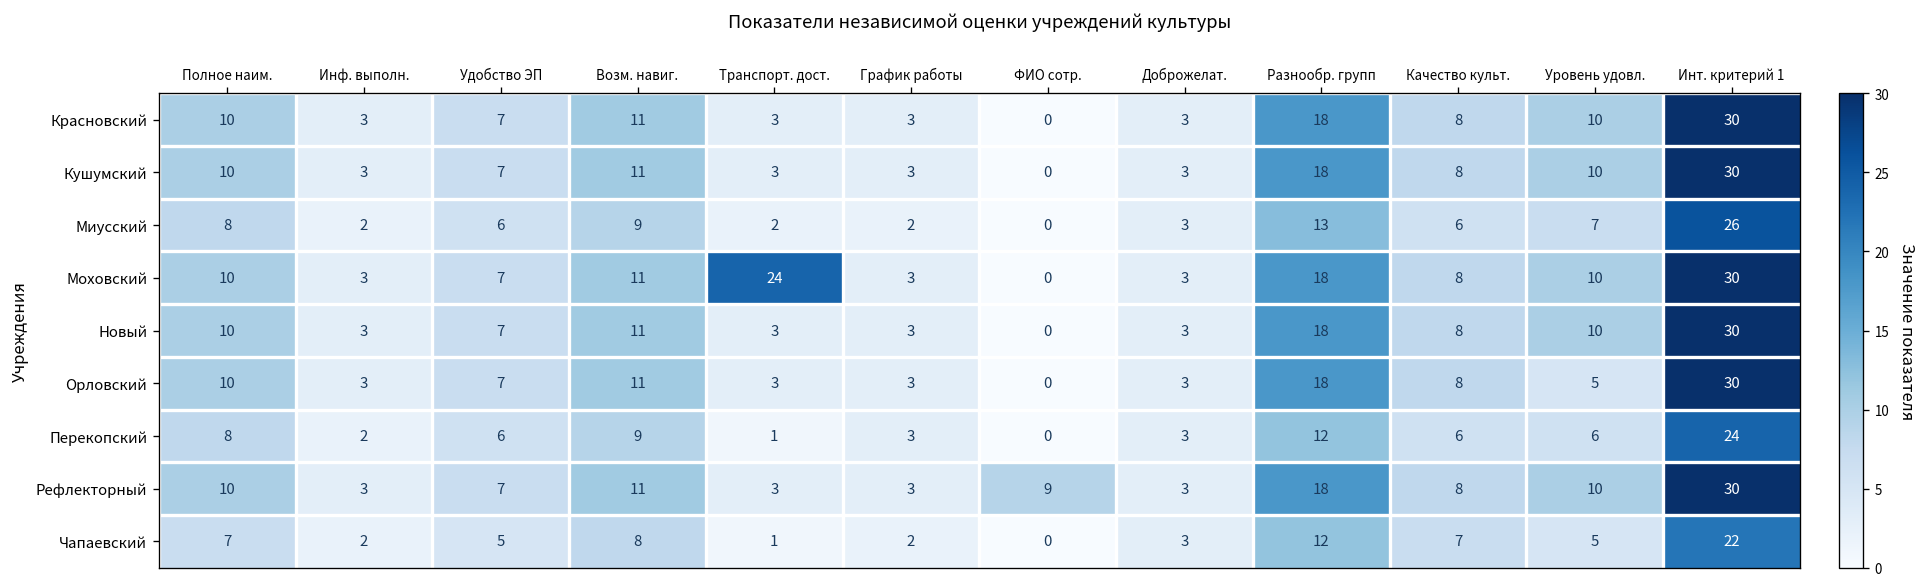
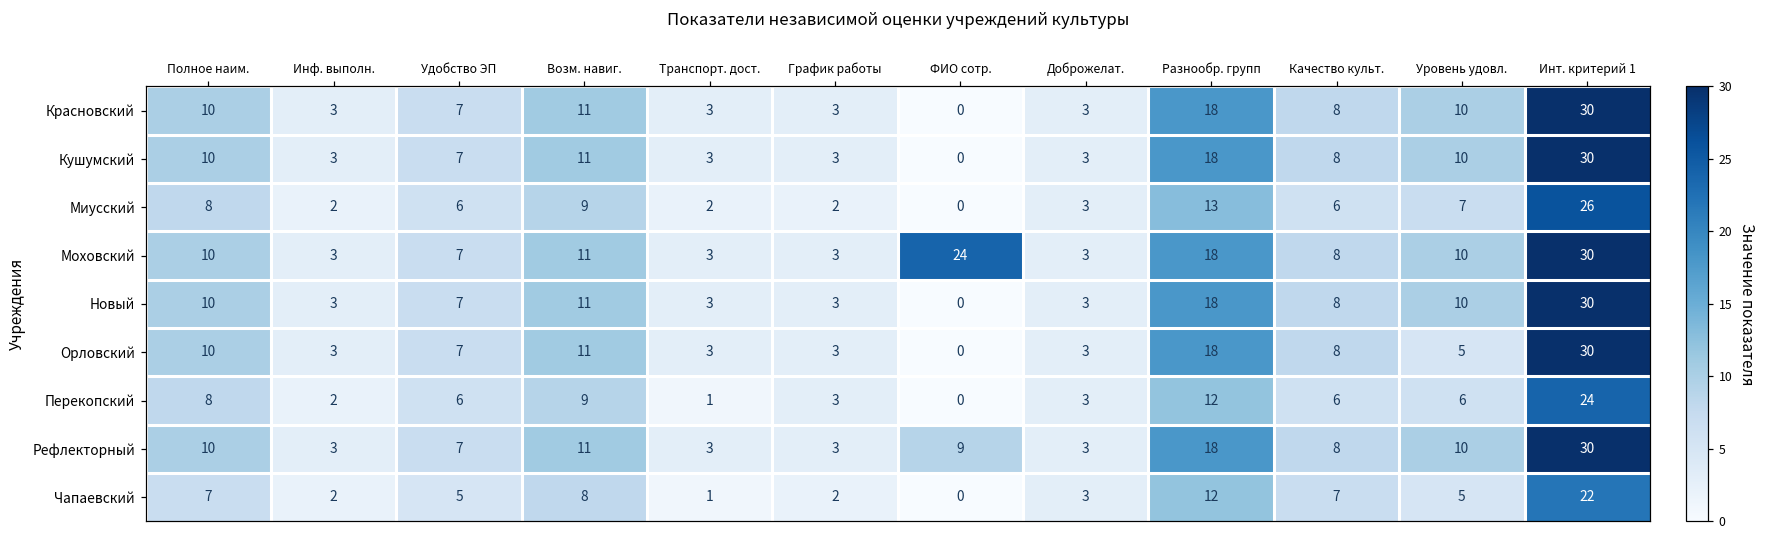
  {
    "Красновский": {
      "Полное наим.": 10,
      "Инф. выполн.": 3,
      "Удобство ЭП": 7,
      "Возм. навиг.": 11,
      "Транспорт. дост.": 3,
      "График работы": 3,
      "ФИО сотр.": 0,
      "Доброжелат.": 3,
      "Разнообр. групп": 18,
      "Качество культ.": 8,
      "Уровень удовл.": 10,
      "Инт. критерий 1": 30
    },
    "Кушумский": {
      "Полное наим.": 10,
      "Инф. выполн.": 3,
      "Удобство ЭП": 7,
      "Возм. навиг.": 11,
      "Транспорт. дост.": 3,
      "График работы": 3,
      "ФИО сотр.": 0,
      "Доброжелат.": 3,
      "Разнообр. групп": 18,
      "Качество культ.": 8,
      "Уровень удовл.": 10,
      "Инт. критерий 1": 30
    },
    "Миусский": {
      "Полное наим.": 8,
      "Инф. выполн.": 2,
      "Удобство ЭП": 6,
      "Возм. навиг.": 9,
      "Транспорт. дост.": 2,
      "График работы": 2,
      "ФИО сотр.": 0,
      "Доброжелат.": 3,
      "Разнообр. групп": 13,
      "Качество культ.": 6,
      "Уровень удовл.": 7,
      "Инт. критерий 1": 26
    },
    "Моховский": {
      "Полное наим.": 10,
      "Инф. выполн.": 3,
      "Удобство ЭП": 7,
      "Возм. навиг.": 11,
-     "Транспорт. дост.": 24,
+     "Транспорт. дост.": 3,
      "График работы": 3,
-     "ФИО сотр.": 0,
+     "ФИО сотр.": 24,
      "Доброжелат.": 3,
      "Разнообр. групп": 18,
      "Качество культ.": 8,
      "Уровень удовл.": 10,
      "Инт. критерий 1": 30
    },
    "Новый": {
      "Полное наим.": 10,
      "Инф. выполн.": 3,
      "Удобство ЭП": 7,
      "Возм. навиг.": 11,
      "Транспорт. дост.": 3,
      "График работы": 3,
      "ФИО сотр.": 0,
      "Доброжелат.": 3,
      "Разнообр. групп": 18,
      "Качество культ.": 8,
      "Уровень удовл.": 10,
      "Инт. критерий 1": 30
    },
    "Орловский": {
      "Полное наим.": 10,
      "Инф. выполн.": 3,
      "Удобство ЭП": 7,
      "Возм. навиг.": 11,
      "Транспорт. дост.": 3,
      "График работы": 3,
      "ФИО сотр.": 0,
      "Доброжелат.": 3,
      "Разнообр. групп": 18,
      "Качество культ.": 8,
      "Уровень удовл.": 5,
      "Инт. критерий 1": 30
    },
    "Перекопский": {
      "Полное наим.": 8,
      "Инф. выполн.": 2,
      "Удобство ЭП": 6,
      "Возм. навиг.": 9,
      "Транспорт. дост.": 1,
      "График работы": 3,
      "ФИО сотр.": 0,
      "Доброжелат.": 3,
      "Разнообр. групп": 12,
      "Качество культ.": 6,
      "Уровень удовл.": 6,
      "Инт. критерий 1": 24
    },
    "Рефлекторный": {
      "Полное наим.": 10,
      "Инф. выполн.": 3,
      "Удобство ЭП": 7,
      "Возм. навиг.": 11,
      "Транспорт. дост.": 3,
      "График работы": 3,
      "ФИО сотр.": 9,
      "Доброжелат.": 3,
      "Разнообр. групп": 18,
      "Качество культ.": 8,
      "Уровень удовл.": 10,
      "Инт. критерий 1": 30
    },
    "Чапаевский": {
      "Полное наим.": 7,
      "Инф. выполн.": 2,
      "Удобство ЭП": 5,
      "Возм. навиг.": 8,
      "Транспорт. дост.": 1,
      "График работы": 2,
      "ФИО сотр.": 0,
      "Доброжелат.": 3,
      "Разнообр. групп": 12,
      "Качество культ.": 7,
      "Уровень удовл.": 5,
      "Инт. критерий 1": 22
    }
  }
